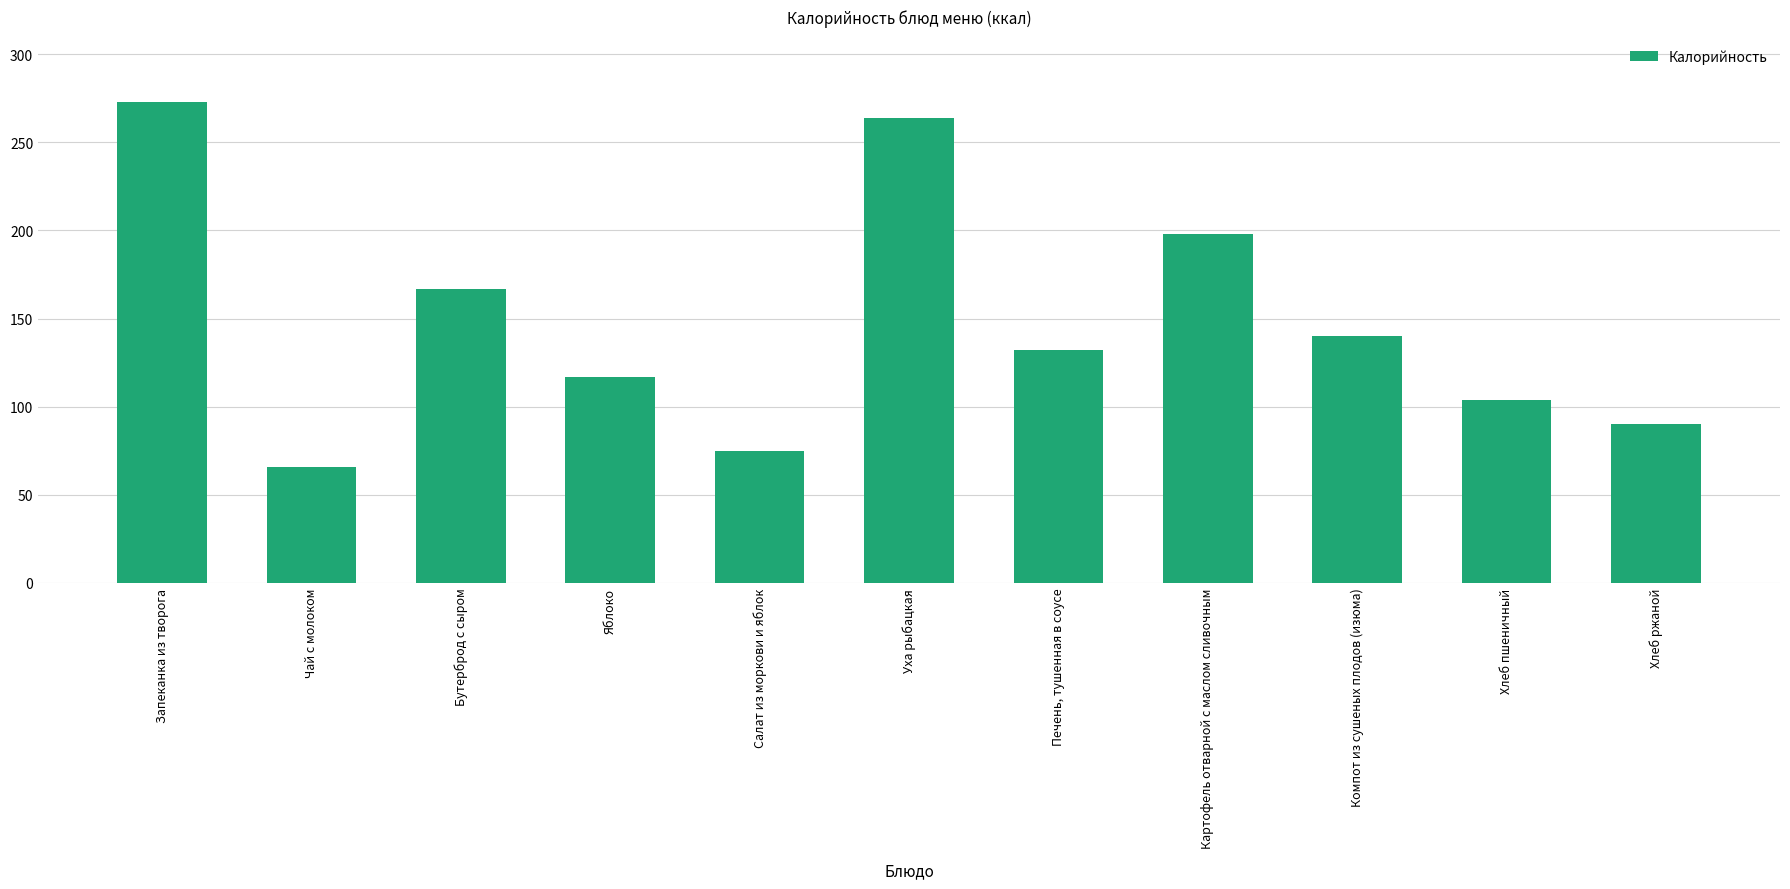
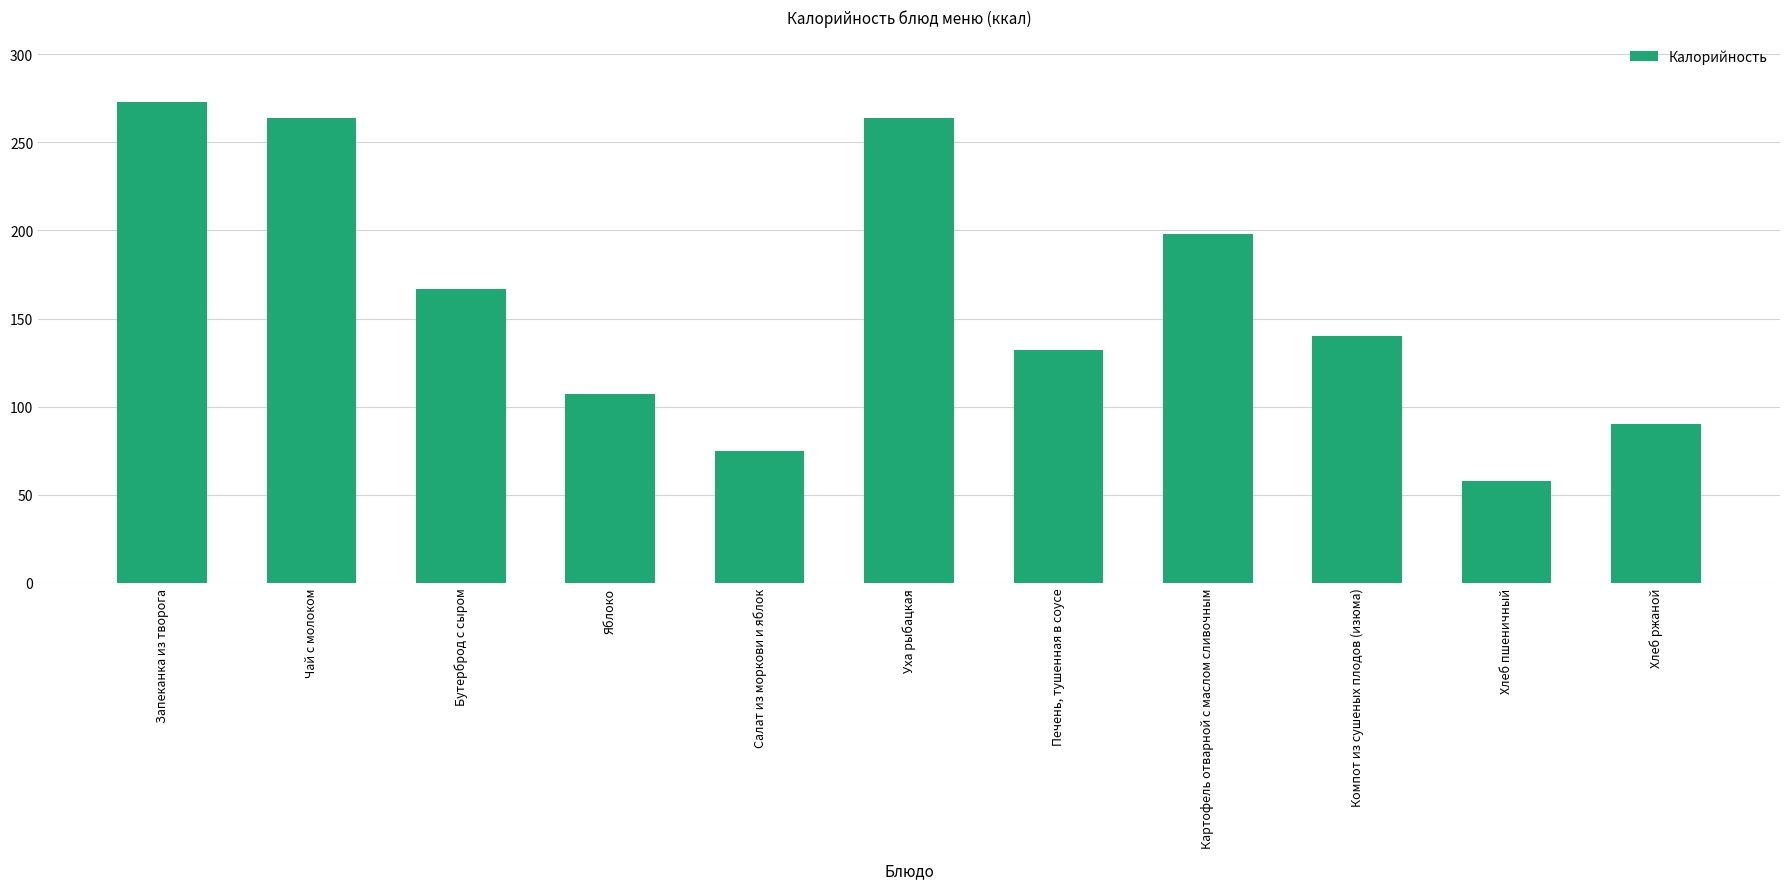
  {
    "Запеканка из творога": 273,
-   "Чай с молоком": 66,
+   "Чай с молоком": 264,
    "Бутерброд с сыром": 167,
-   "Яблоко": 117,
+   "Яблоко": 107,
    "Салат из моркови и яблок": 75,
    "Уха рыбацкая": 264,
    "Печень, тушенная в соусе": 132,
    "Картофель отварной с маслом сливочным": 198,
    "Компот из сушеных плодов (изюма)": 140,
-   "Хлеб пшеничный": 104,
+   "Хлеб пшеничный": 58,
    "Хлеб ржаной": 90
  }
